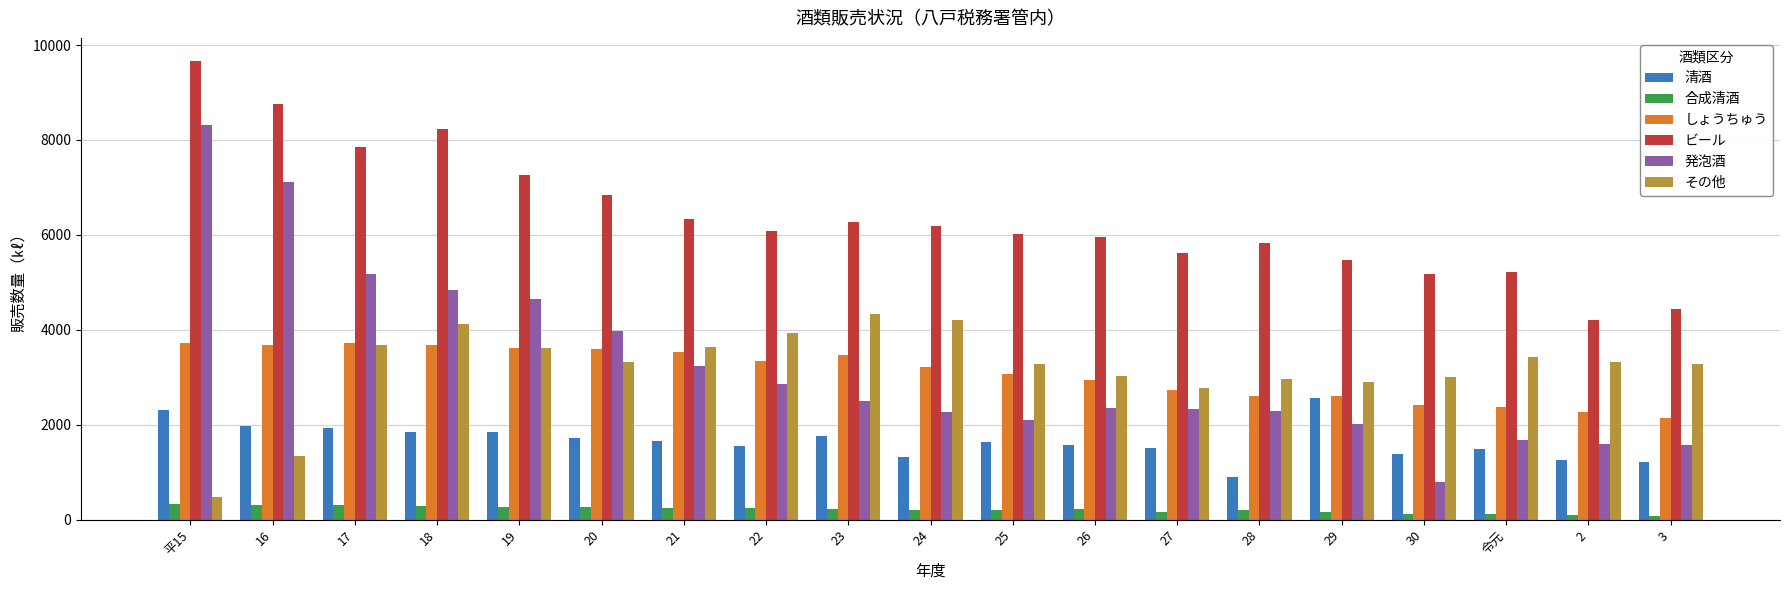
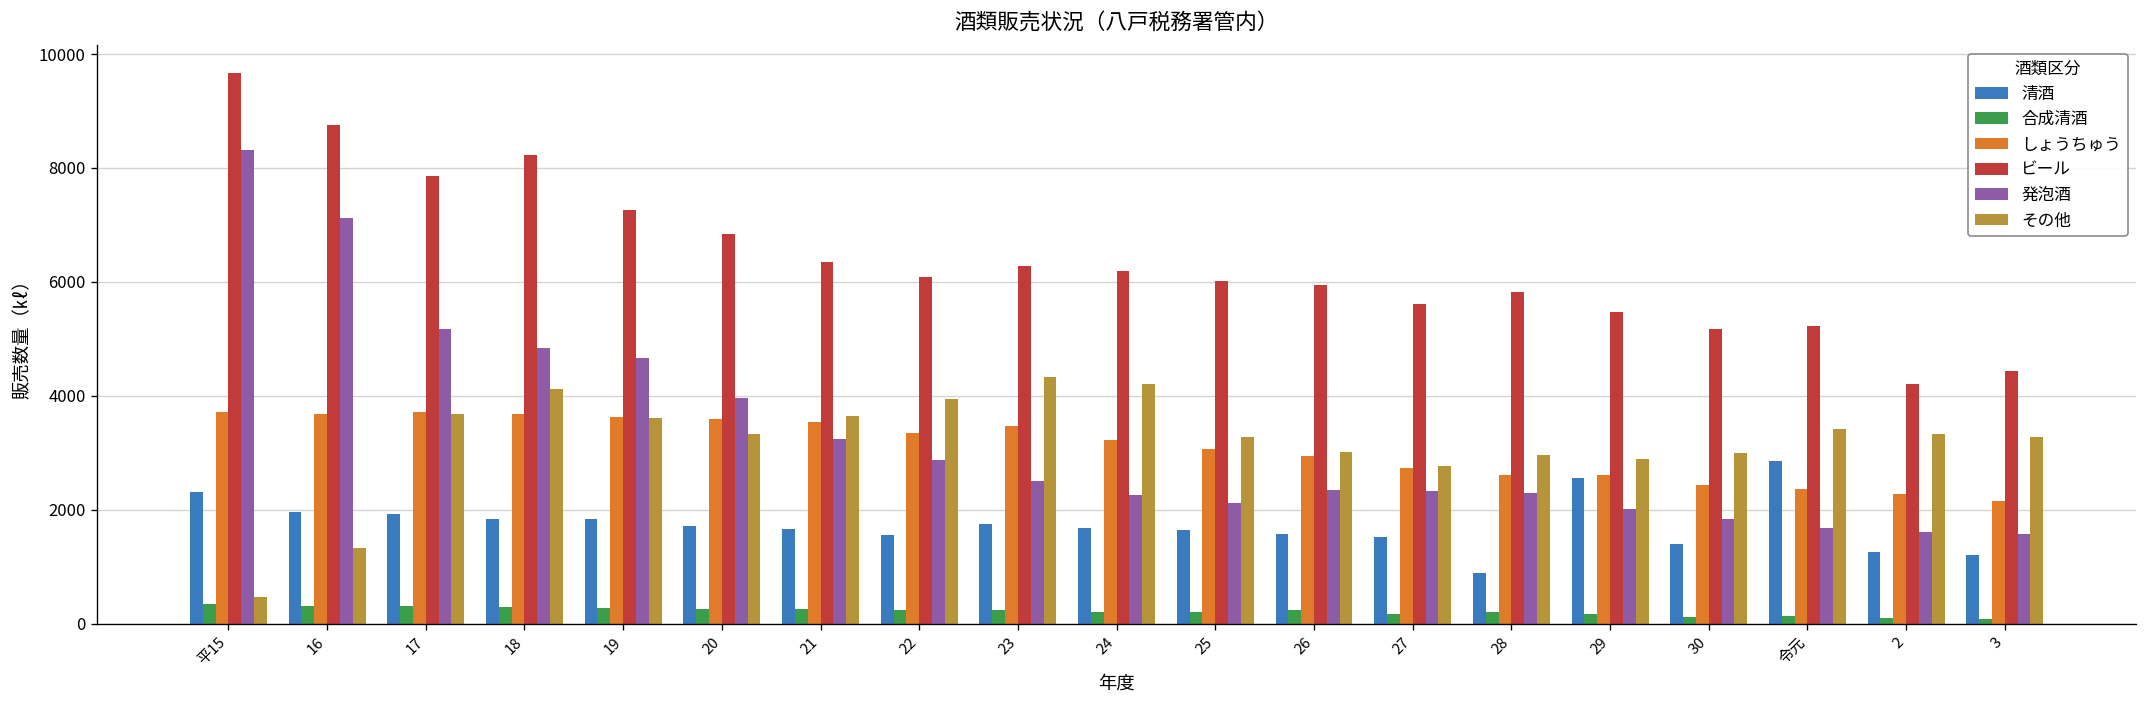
  {
    "清酒": {
      "平15": 2300,
      "16": 2000,
      "17": 1900,
      "18": 1800,
      "19": 1800,
      "20": 1700,
      "21": 1700,
      "22": 1600,
      "23": 1800,
-     "24": 1300,
+     "24": 1700,
      "25": 1600,
      "26": 1600,
      "27": 1500,
      "28": 900,
      "29": 2600,
      "30": 1400,
-     "令元": 1500,
+     "令元": 2900,
      "2": 1300,
      "3": 1200
    },
    "合成清酒": {
      "平15": 300,
      "16": 300,
      "17": 300,
      "18": 300,
      "19": 300,
      "20": 300,
      "21": 300,
      "22": 200,
      "23": 200,
      "24": 200,
      "25": 200,
      "26": 200,
      "27": 200,
      "28": 200,
      "29": 200,
      "30": 100,
      "令元": 100,
      "2": 100,
      "3": 100
    },
    "ビール": {
      "平15": 9700,
      "16": 8800,
      "17": 7900,
      "18": 8200,
      "19": 7300,
      "20": 6800,
      "21": 6300,
      "22": 6100,
      "23": 6300,
      "24": 6200,
      "25": 6000,
      "26": 5900,
      "27": 5600,
      "28": 5800,
      "29": 5500,
      "30": 5200,
      "令元": 5200,
      "2": 4200,
      "3": 4400
    },
    "発泡酒": {
      "平15": 8300,
      "16": 7100,
      "17": 5200,
      "18": 4800,
      "19": 4700,
      "20": 4000,
      "21": 3200,
      "22": 2900,
      "23": 2500,
      "24": 2300,
      "25": 2100,
      "26": 2300,
      "27": 2300,
      "28": 2300,
      "29": 2000,
-     "30": 800,
+     "30": 1800,
      "令元": 1700,
      "2": 1600,
      "3": 1600
    }
  }
